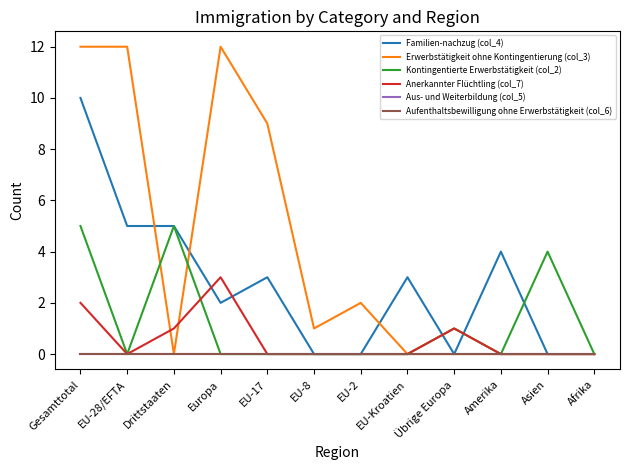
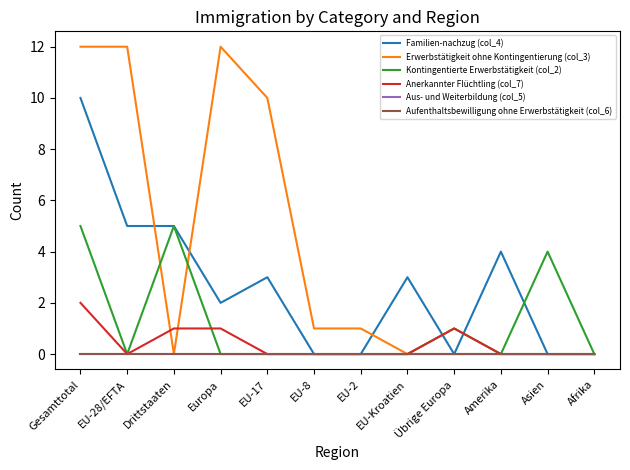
  {
    "Familien-nachzug (col_4)": {
      "Gesamttotal": 10,
      "EU-28/EFTA": 5,
      "Europa": 2,
      "EU-17": 3,
      "EU-Kroatien": 3,
      "Amerika": 4
    },
    "Erwerbstätigkeit ohne Kontingentierung (col_3)": {
      "Gesamttotal": 12,
      "EU-28/EFTA": 12,
      "Europa": 12,
-     "EU-17": 9,
+     "EU-17": 10,
      "EU-8": 1,
-     "EU-2": 2
+     "EU-2": 1
    },
    "Kontingentierte Erwerbstätigkeit (col_2)": {
      "Gesamttotal": 5,
      "Asien": 4
    },
    "Anerkannter Flüchtling (col_7)": {
      "Gesamttotal": 2,
      "Drittstaaten": 1,
-     "Europa": 3
+     "Europa": 1
    },
    "Aufenthaltsbewilligung ohne Erwerbstätigkeit (col_6)": {
      "Gesamttotal": 0
    }
  }
